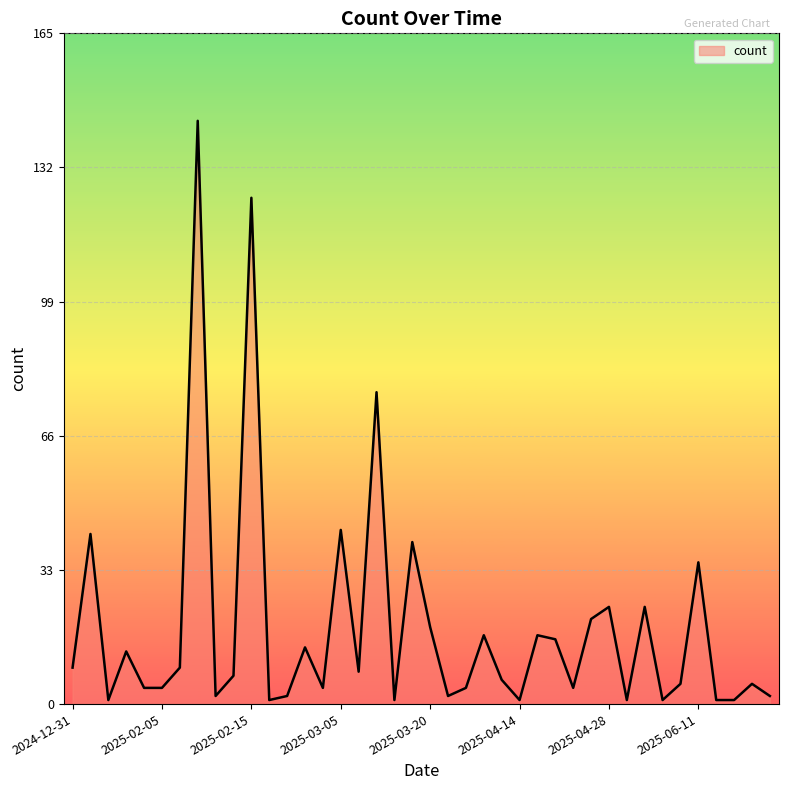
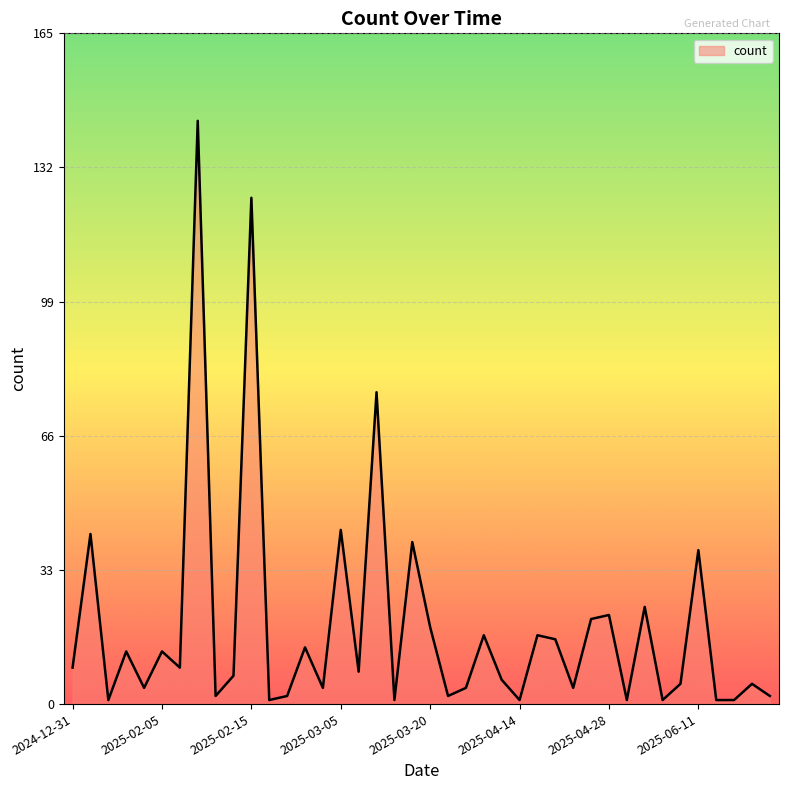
  {
    "2024-12-31": 9,
-   "2025-02-05": 4,
+   "2025-02-05": 13,
    "2025-02-15": 125,
    "2025-03-05": 43,
    "2025-03-20": 19,
    "2025-04-14": 1,
-   "2025-04-28": 24,
-   "2025-06-11": 35
+   "2025-04-28": 22,
+   "2025-06-11": 38
  }
